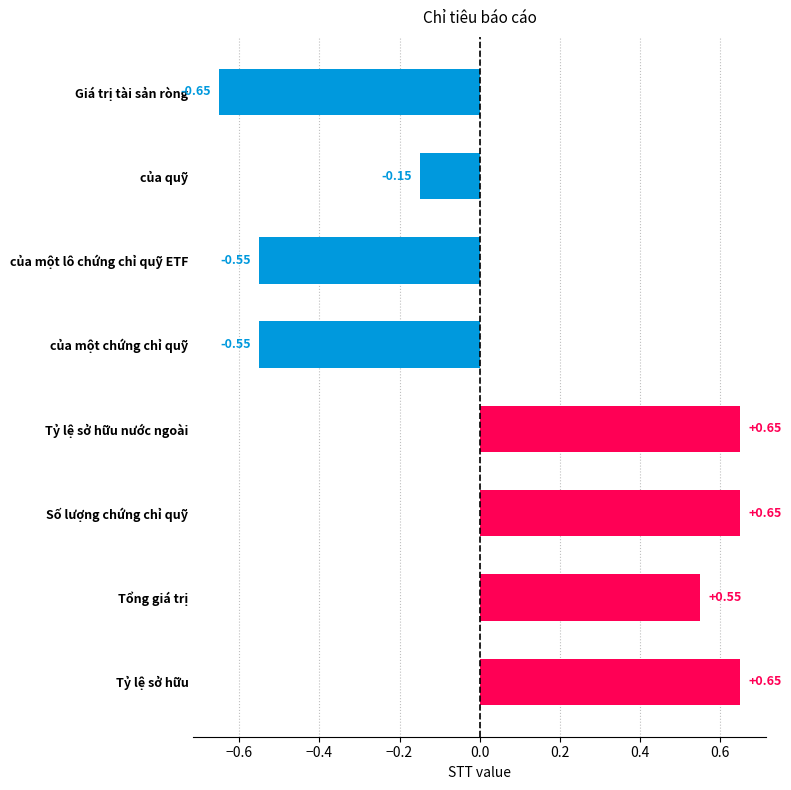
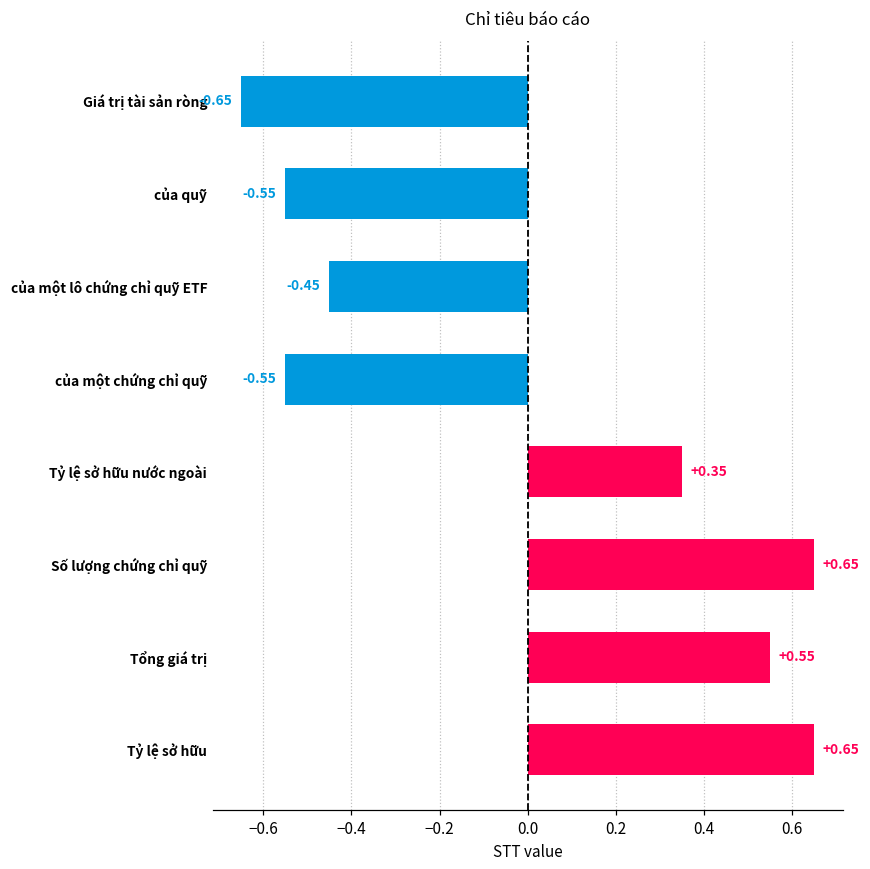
  {
    "Giá trị tài sản ròng": "-0.65",
-   "của quỹ": "-0.15",
-   "của một lô chứng chỉ quỹ ETF": "-0.55",
+   "của quỹ": "-0.55",
+   "của một lô chứng chỉ quỹ ETF": "-0.45",
    "của một chứng chỉ quỹ": "-0.55",
-   "Tỷ lệ sở hữu nước ngoài": "+0.65",
+   "Tỷ lệ sở hữu nước ngoài": "+0.35",
    "Số lượng chứng chỉ quỹ": "+0.65",
    "Tổng giá trị": "+0.55",
    "Tỷ lệ sở hữu": "+0.65"
  }
